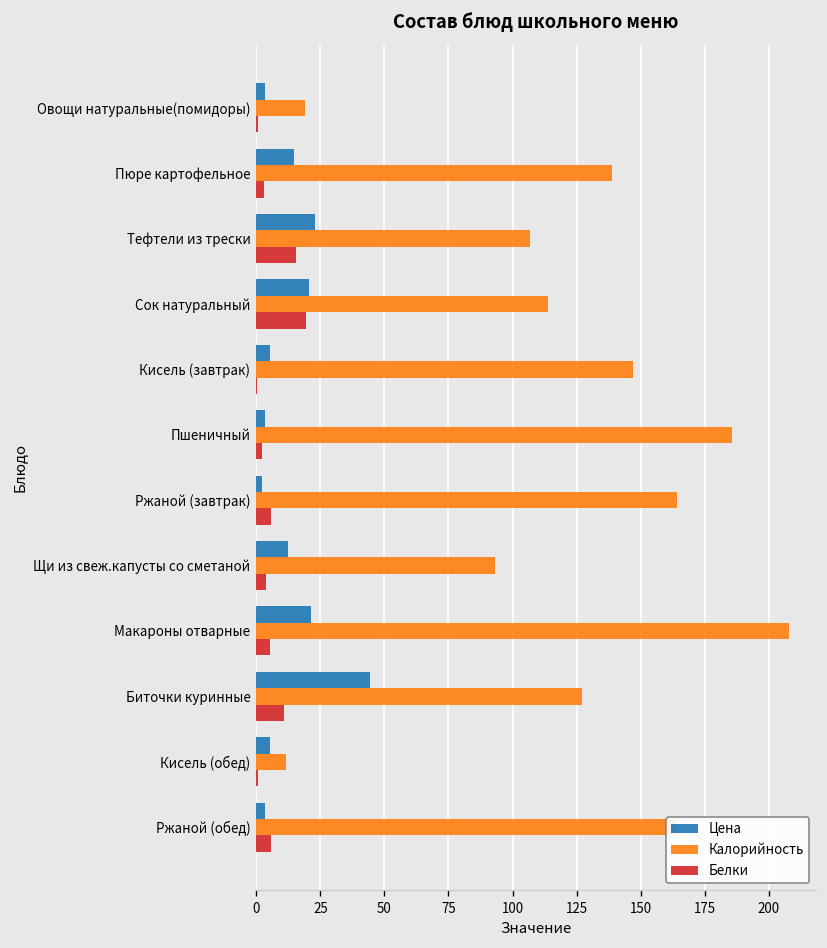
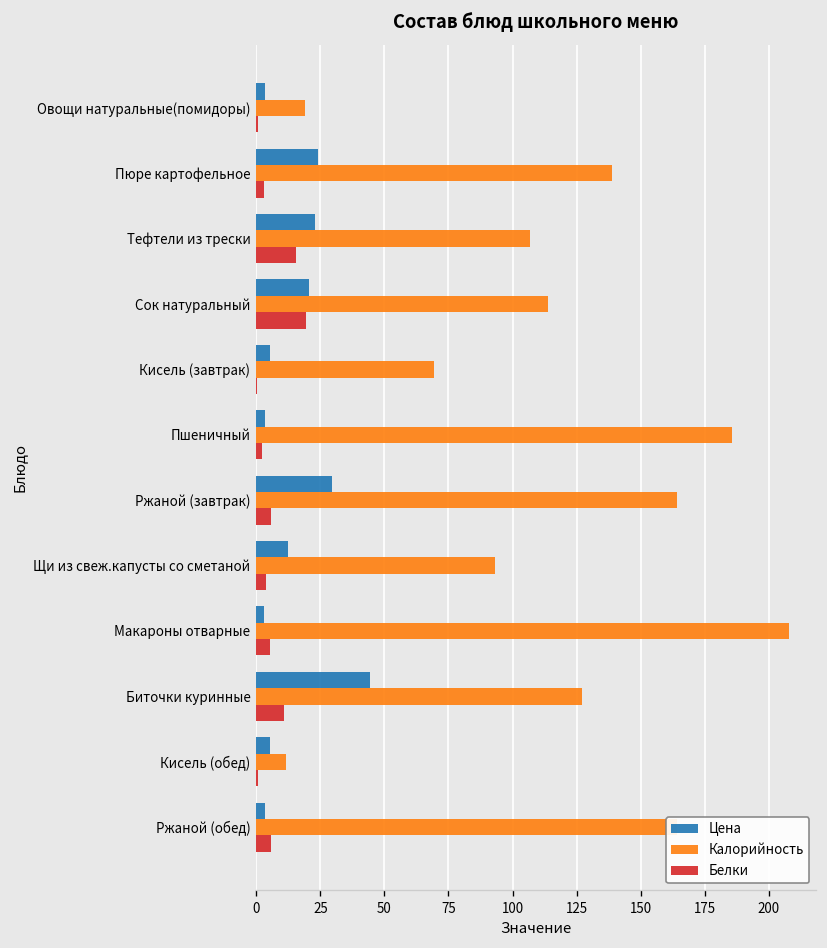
  {
    "Цена": {
      "Овощи натуральные(помидоры)": 4,
-     "Пюре картофельное": 15,
+     "Пюре картофельное": 24,
      "Тефтели из трески": 23,
      "Сок натуральный": 21,
      "Кисель (завтрак)": 5,
      "Пшеничный": 4,
-     "Ржаной (завтрак)": 2,
+     "Ржаной (завтрак)": 29,
      "Щи из свеж.капусты со сметаной": 12,
-     "Макароны отварные": 21,
+     "Макароны отварные": 3,
      "Биточки куринные": 44,
      "Кисель (обед)": 5,
      "Ржаной (обед)": 4
    },
    "Калорийность": {
      "Овощи натуральные(помидоры)": 19,
      "Пюре картофельное": 139,
      "Тефтели из трески": 107,
      "Сок натуральный": 114,
-     "Кисель (завтрак)": 147,
+     "Кисель (завтрак)": 69,
      "Пшеничный": 186,
      "Ржаной (завтрак)": 164,
      "Щи из свеж.капусты со сметаной": 93,
      "Макароны отварные": 208,
      "Биточки куринные": 127,
      "Кисель (обед)": 12
    },
    "Белки": {
      "Пюре картофельное": 3,
      "Тефтели из трески": 16,
      "Сок натуральный": 20,
      "Пшеничный": 2,
      "Ржаной (завтрак)": 6,
      "Щи из свеж.капусты со сметаной": 4,
      "Макароны отварные": 5,
      "Биточки куринные": 11,
      "Ржаной (обед)": 6
    }
  }
